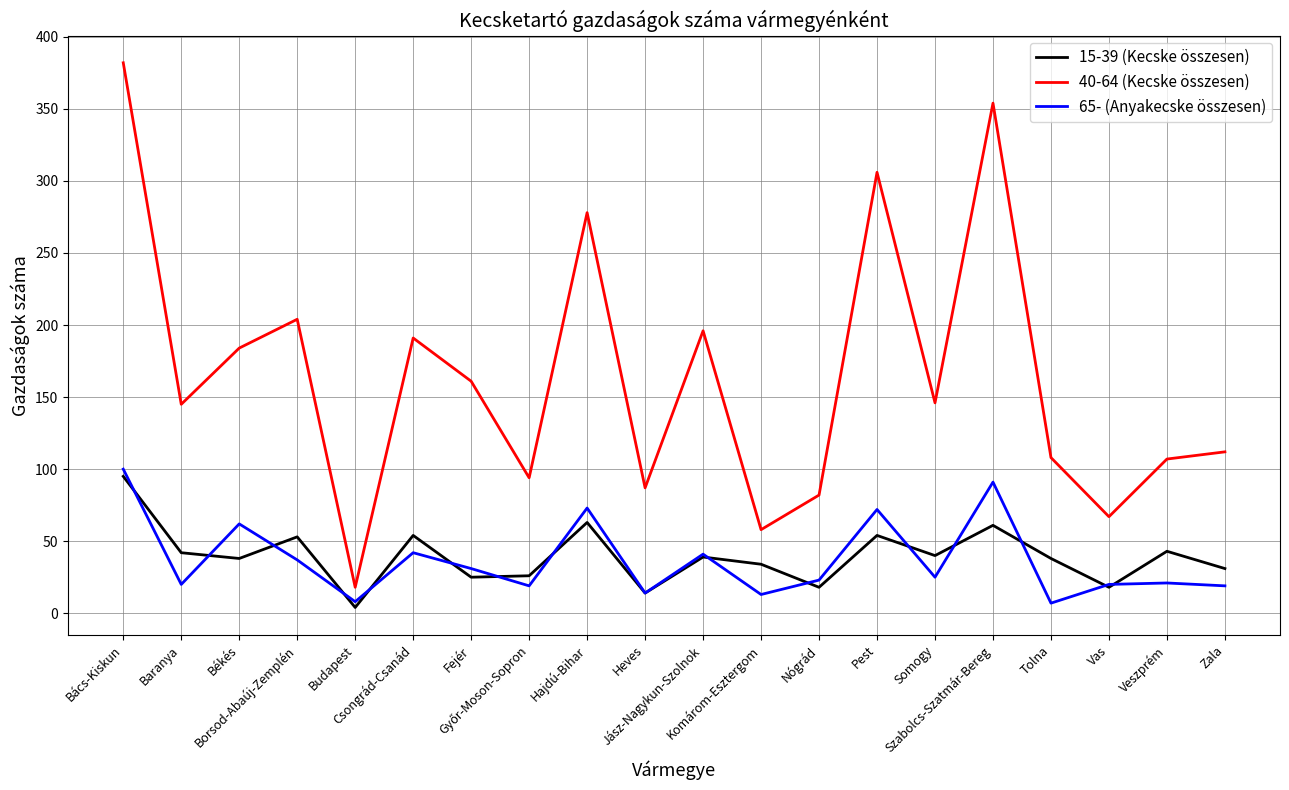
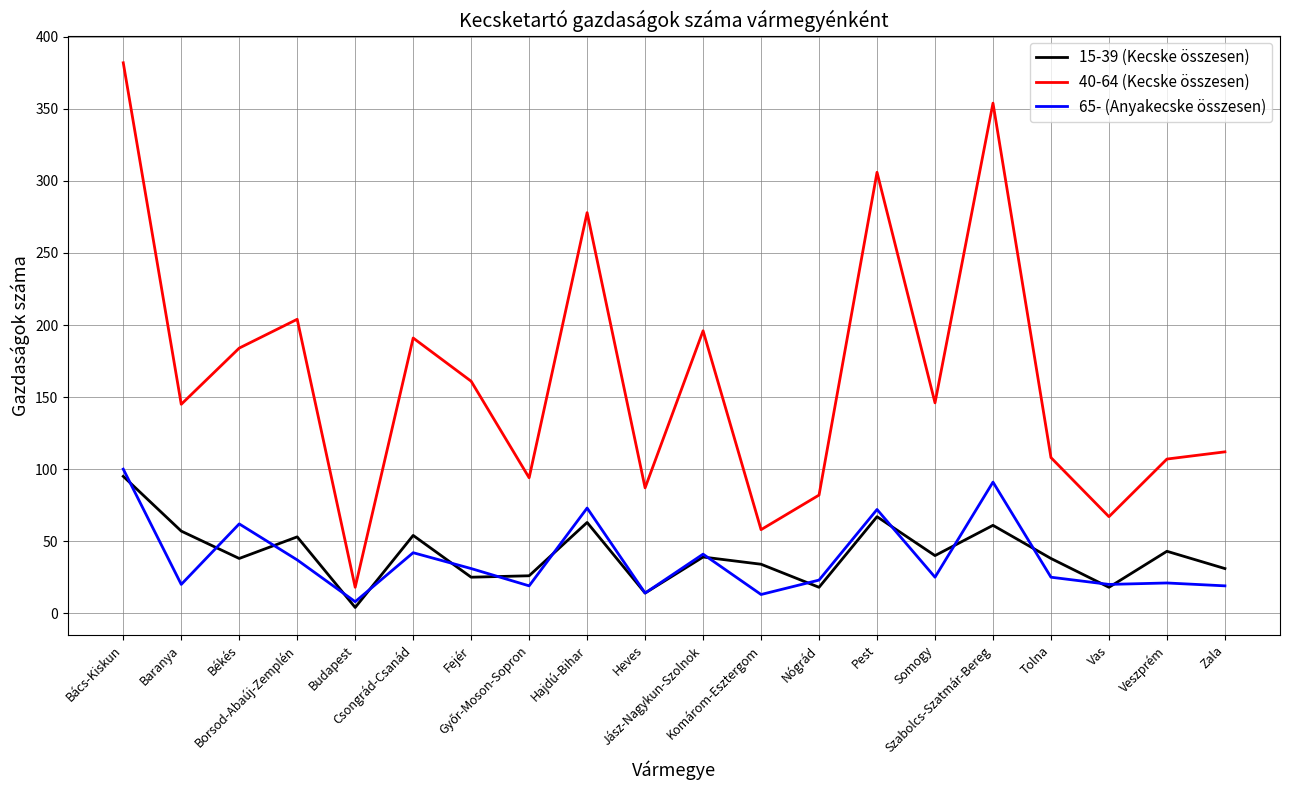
  {
    "15-39 (Kecske összesen)": {
      "Bács-Kiskun": 95,
-     "Baranya": 42,
+     "Baranya": 57,
      "Békés": 38,
      "Borsod-Abaúj-Zemplén": 53,
      "Budapest": 4,
      "Csongrád-Csanád": 54,
      "Fejér": 25,
      "Győr-Moson-Sopron": 26,
      "Hajdú-Bihar": 63,
      "Jász-Nagykun-Szolnok": 39,
      "Komárom-Esztergom": 34,
      "Nógrád": 18,
-     "Pest": 54,
+     "Pest": 67,
      "Somogy": 40,
      "Szabolcs-Szatmár-Bereg": 61,
      "Tolna": 38,
      "Vas": 18,
      "Veszprém": 43,
      "Zala": 31
    },
    "40-64 (Kecske összesen)": {
      "Bács-Kiskun": 382,
      "Baranya": 145,
      "Békés": 184,
      "Borsod-Abaúj-Zemplén": 204,
      "Budapest": 18,
      "Csongrád-Csanád": 191,
      "Fejér": 161,
      "Győr-Moson-Sopron": 94,
      "Hajdú-Bihar": 278,
      "Heves": 87,
      "Jász-Nagykun-Szolnok": 196,
      "Komárom-Esztergom": 58,
      "Nógrád": 82,
      "Pest": 306,
      "Somogy": 146,
      "Szabolcs-Szatmár-Bereg": 354,
      "Tolna": 108,
      "Vas": 67,
      "Veszprém": 107,
      "Zala": 112
    },
    "65- (Anyakecske összesen)": {
      "Bács-Kiskun": 100,
      "Baranya": 20,
      "Békés": 62,
      "Borsod-Abaúj-Zemplén": 37,
      "Budapest": 8,
      "Csongrád-Csanád": 42,
      "Fejér": 31,
      "Győr-Moson-Sopron": 19,
      "Hajdú-Bihar": 73,
      "Jász-Nagykun-Szolnok": 41,
      "Komárom-Esztergom": 13,
      "Nógrád": 23,
      "Pest": 72,
      "Somogy": 25,
      "Szabolcs-Szatmár-Bereg": 91,
-     "Tolna": 7,
+     "Tolna": 25,
      "Vas": 20,
      "Veszprém": 21,
      "Zala": 19
    }
  }
